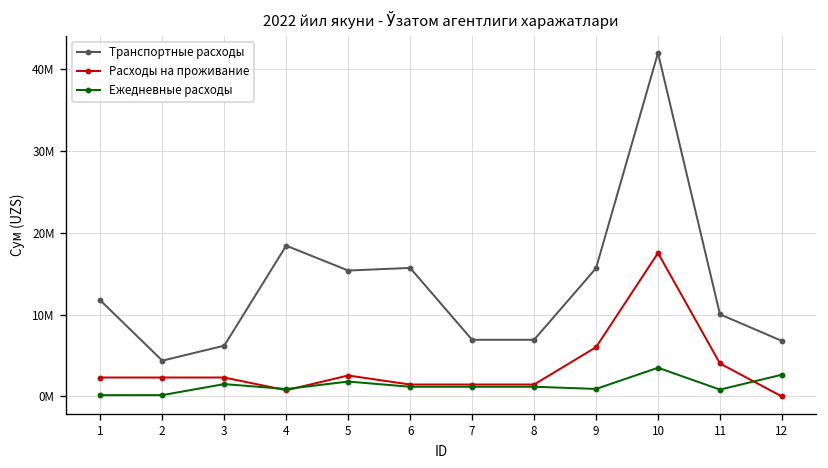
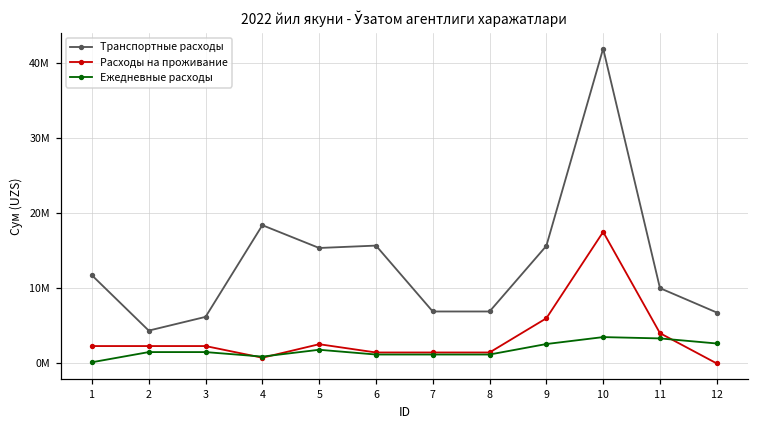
  {
    "Транспортные расходы": {
      "1": 12000000,
      "2": 4000000,
      "3": 6000000,
      "4": 18000000,
      "5": 15000000,
      "6": 16000000,
      "7": 7000000,
      "8": 7000000,
      "9": 16000000,
      "10": 42000000,
      "11": 10000000,
      "12": 7000000
    },
    "Расходы на проживание": {
      "1": 2000000,
      "2": 2000000,
      "3": 2000000,
      "5": 3000000,
      "9": 6000000,
      "10": 18000000,
      "11": 4000000,
      "12": 0
    },
    "Ежедневные расходы": {
      "1": 0,
-     "2": 0,
+     "2": 2000000,
      "3": 2000000,
      "5": 2000000,
-     "9": 1000000,
+     "9": 3000000,
      "10": 4000000,
-     "11": 1000000,
+     "11": 3000000,
      "12": 3000000
    }
  }
